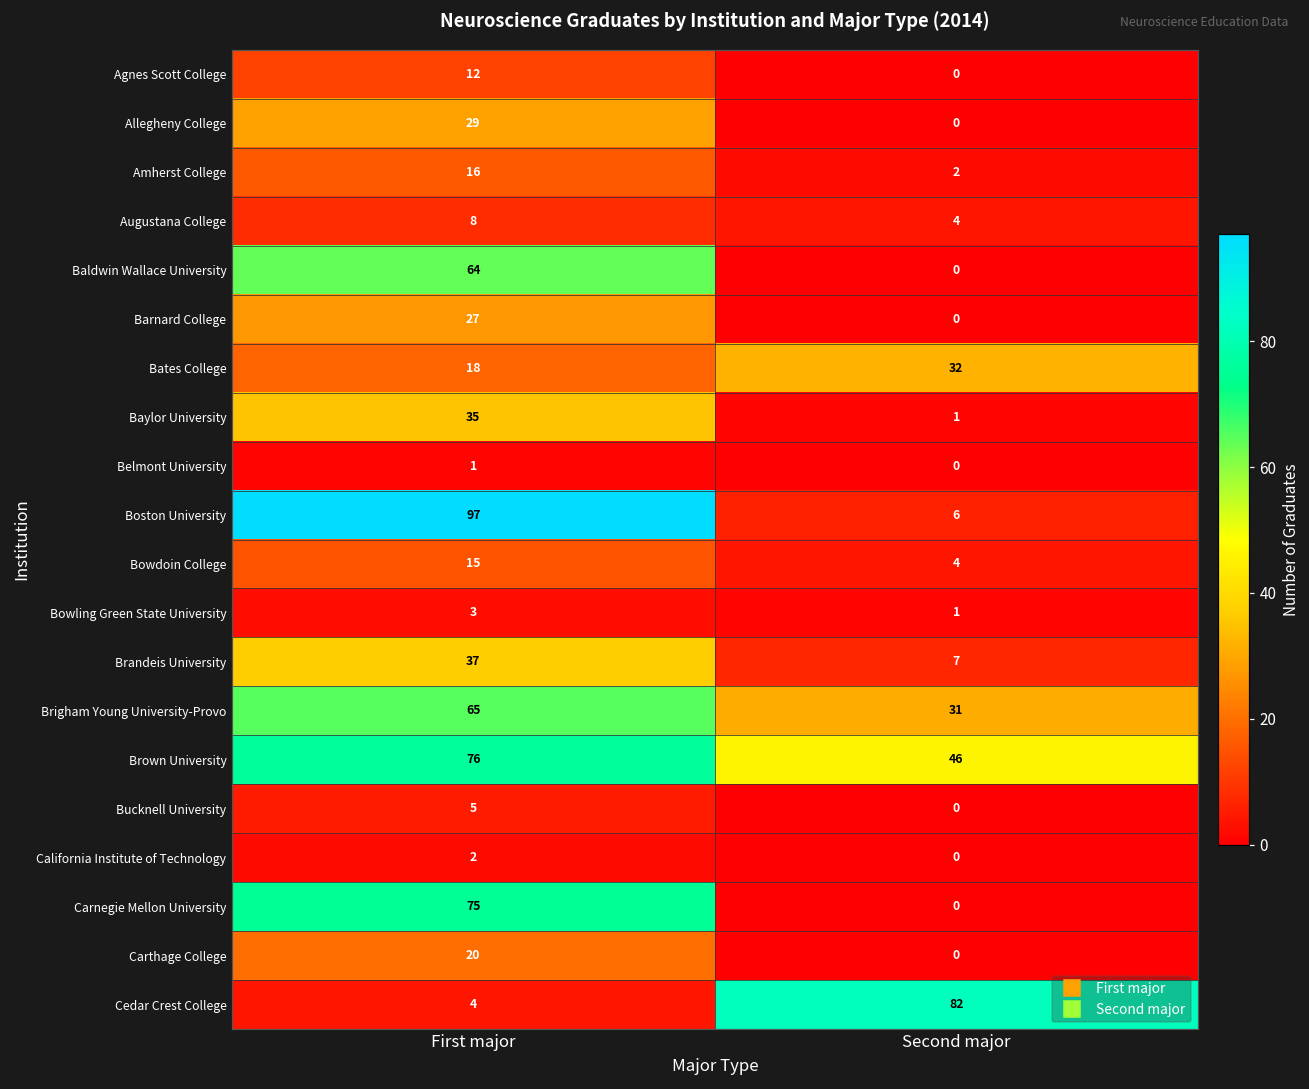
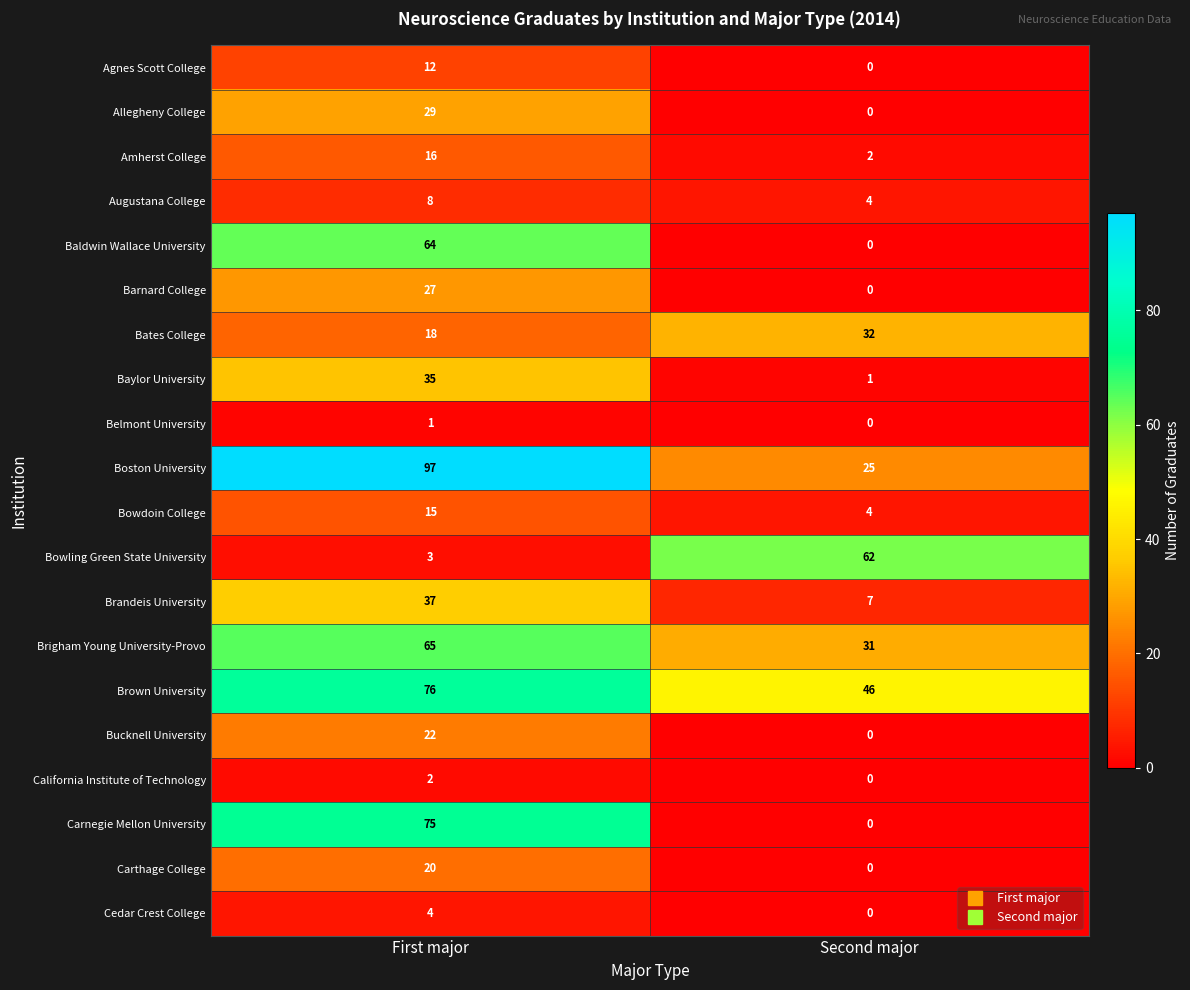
  {
    "Agnes Scott College": {
      "First major": 12,
      "Second major": 0
    },
    "Allegheny College": {
      "First major": 29,
      "Second major": 0
    },
    "Amherst College": {
      "First major": 16,
      "Second major": 2
    },
    "Augustana College": {
      "First major": 8,
      "Second major": 4
    },
    "Baldwin Wallace University": {
      "First major": 64,
      "Second major": 0
    },
    "Barnard College": {
      "First major": 27,
      "Second major": 0
    },
    "Bates College": {
      "First major": 18,
      "Second major": 32
    },
    "Baylor University": {
      "First major": 35,
      "Second major": 1
    },
    "Belmont University": {
      "First major": 1,
      "Second major": 0
    },
    "Boston University": {
      "First major": 97,
-     "Second major": 6
+     "Second major": 25
    },
    "Bowdoin College": {
      "First major": 15,
      "Second major": 4
    },
    "Bowling Green State University": {
      "First major": 3,
-     "Second major": 1
+     "Second major": 62
    },
    "Brandeis University": {
      "First major": 37,
      "Second major": 7
    },
    "Brigham Young University-Provo": {
      "First major": 65,
      "Second major": 31
    },
    "Brown University": {
      "First major": 76,
      "Second major": 46
    },
    "Bucknell University": {
-     "First major": 5,
+     "First major": 22,
      "Second major": 0
    },
    "California Institute of Technology": {
      "First major": 2,
      "Second major": 0
    },
    "Carnegie Mellon University": {
      "First major": 75,
      "Second major": 0
    },
    "Carthage College": {
      "First major": 20,
      "Second major": 0
    },
    "Cedar Crest College": {
      "First major": 4,
-     "Second major": 82
+     "Second major": 0
    }
  }
